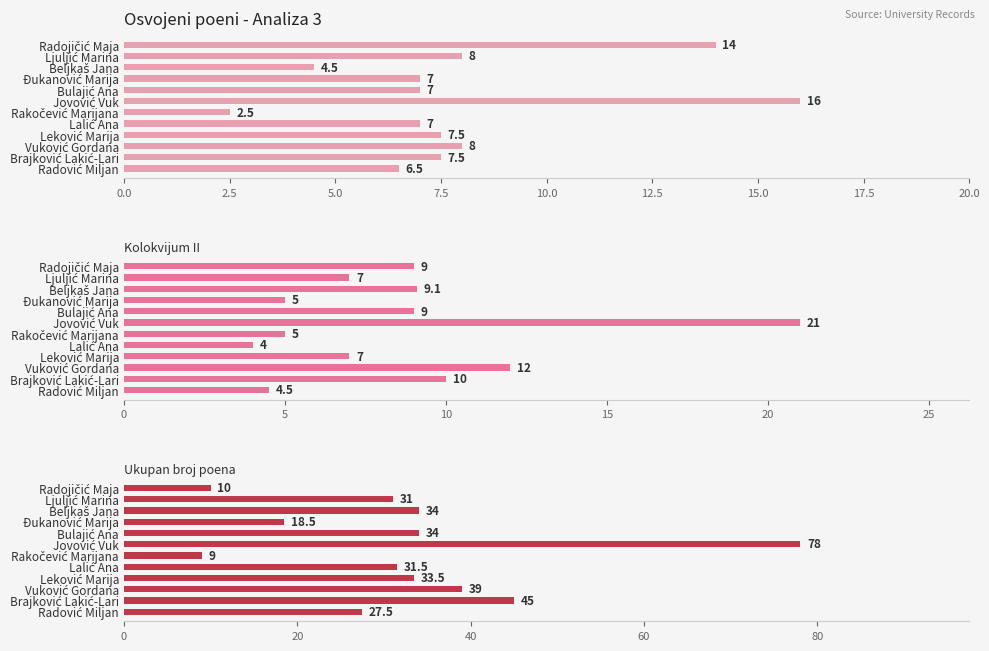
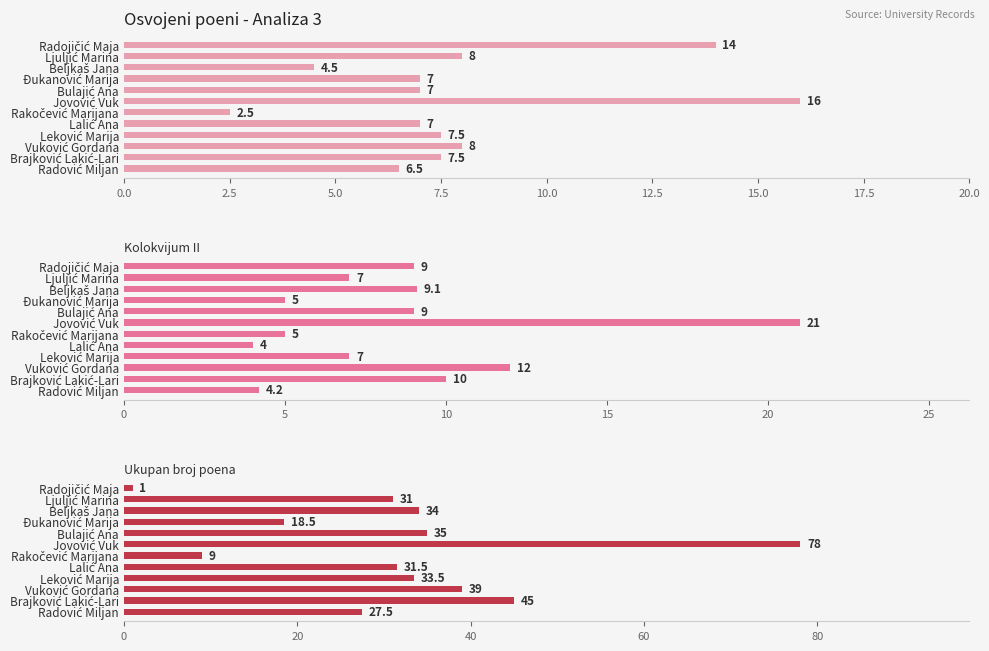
  {
    "Osvojeni poeni - Analiza 3": {
      "Radojičić Maja": 14,
      "Ljuljić Marina": 8,
      "Beljkaš Jana": 4.5,
      "Đukanović Marija": 7,
      "Bulajić Ana": 7,
      "Jovović Vuk": 16,
      "Rakočević Marijana": 2.5,
      "Lalić Ana": 7,
      "Leković Marija": 7.5,
      "Vuković Gordana": 8,
      "Brajković Lakić-Lari": 7.5,
      "Radović Miljan": 6.5
    },
    "Kolokvijum II": {
      "Radojičić Maja": 9,
      "Ljuljić Marina": 7,
      "Beljkaš Jana": 9.1,
      "Đukanović Marija": 5,
      "Bulajić Ana": 9,
      "Jovović Vuk": 21,
      "Rakočević Marijana": 5,
      "Lalić Ana": 4,
      "Leković Marija": 7,
      "Vuković Gordana": 12,
      "Brajković Lakić-Lari": 10,
-     "Radović Miljan": 4.5
+     "Radović Miljan": 4.2
    },
    "Ukupan broj poena": {
-     "Radojičić Maja": 10,
+     "Radojičić Maja": 1,
      "Ljuljić Marina": 31,
      "Beljkaš Jana": 34,
      "Đukanović Marija": 18.5,
-     "Bulajić Ana": 34,
+     "Bulajić Ana": 35,
      "Jovović Vuk": 78,
      "Rakočević Marijana": 9,
      "Lalić Ana": 31.5,
      "Leković Marija": 33.5,
      "Vuković Gordana": 39,
      "Brajković Lakić-Lari": 45,
      "Radović Miljan": 27.5
    }
  }
